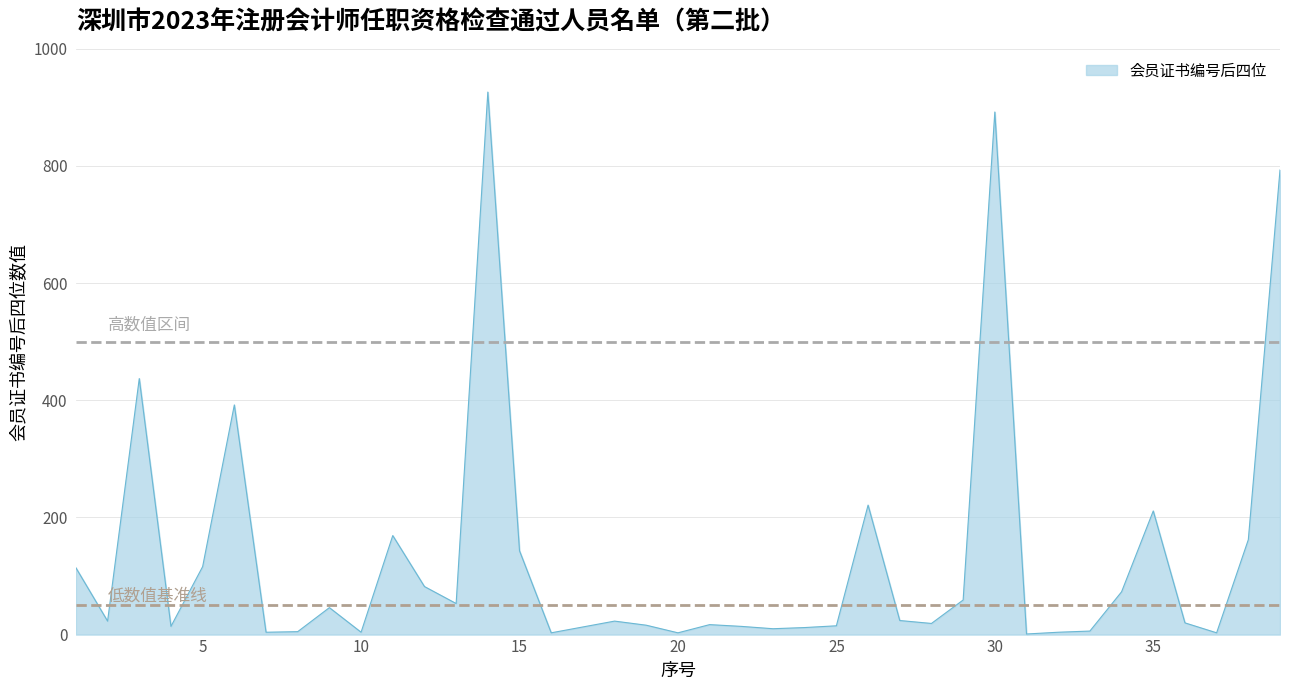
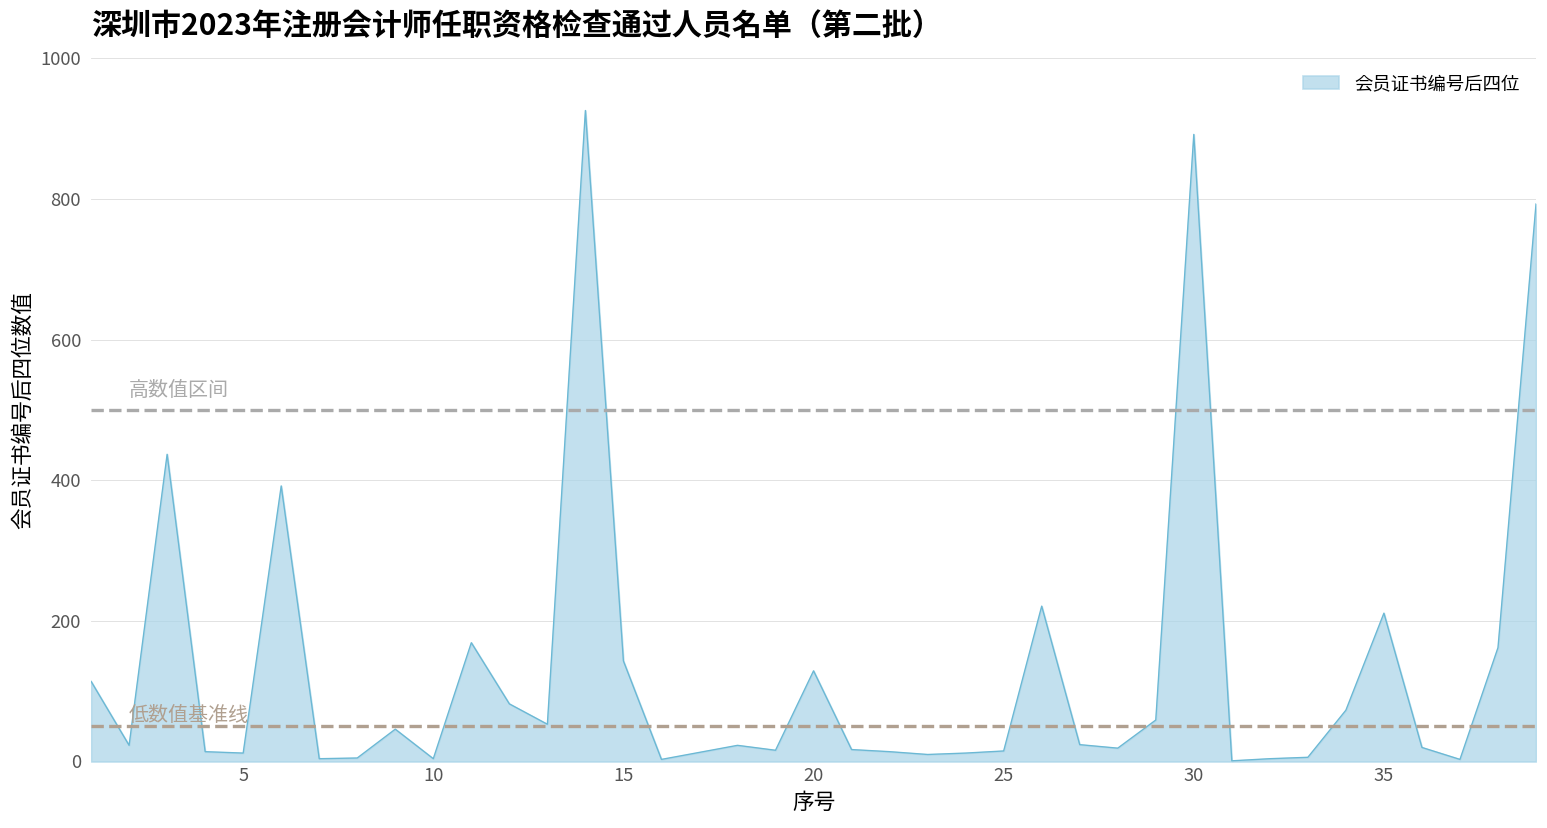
  {
-   "5": 120,
+   "5": 10,
    "10": 0,
    "15": 140,
-   "20": 0,
+   "20": 130,
    "25": 20,
    "30": 890,
    "35": 210
  }
